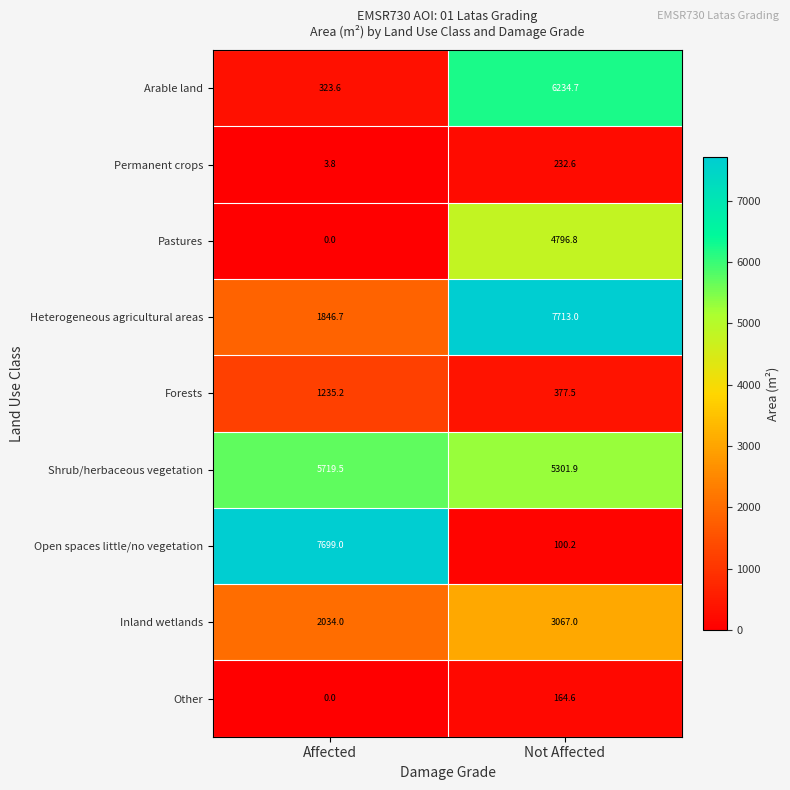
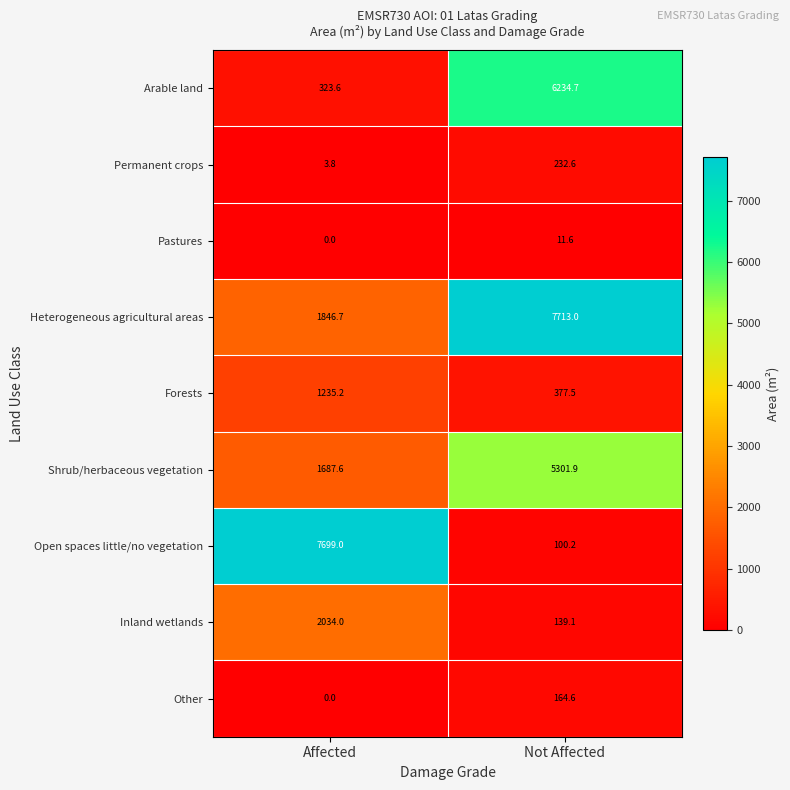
  {
    "Arable land": {
      "Affected": 323.6,
      "Not Affected": 6234.7
    },
    "Permanent crops": {
      "Affected": 3.8,
      "Not Affected": 232.6
    },
    "Pastures": {
      "Affected": 0.0,
-     "Not Affected": 4796.8
+     "Not Affected": 11.6
    },
    "Heterogeneous agricultural areas": {
      "Affected": 1846.7,
      "Not Affected": 7713.0
    },
    "Forests": {
      "Affected": 1235.2,
      "Not Affected": 377.5
    },
    "Shrub/herbaceous vegetation": {
-     "Affected": 5719.5,
+     "Affected": 1687.6,
      "Not Affected": 5301.9
    },
    "Open spaces little/no vegetation": {
      "Affected": 7699.0,
      "Not Affected": 100.2
    },
    "Inland wetlands": {
      "Affected": 2034.0,
-     "Not Affected": 3067.0
+     "Not Affected": 139.1
    },
    "Other": {
      "Affected": 0.0,
      "Not Affected": 164.6
    }
  }
